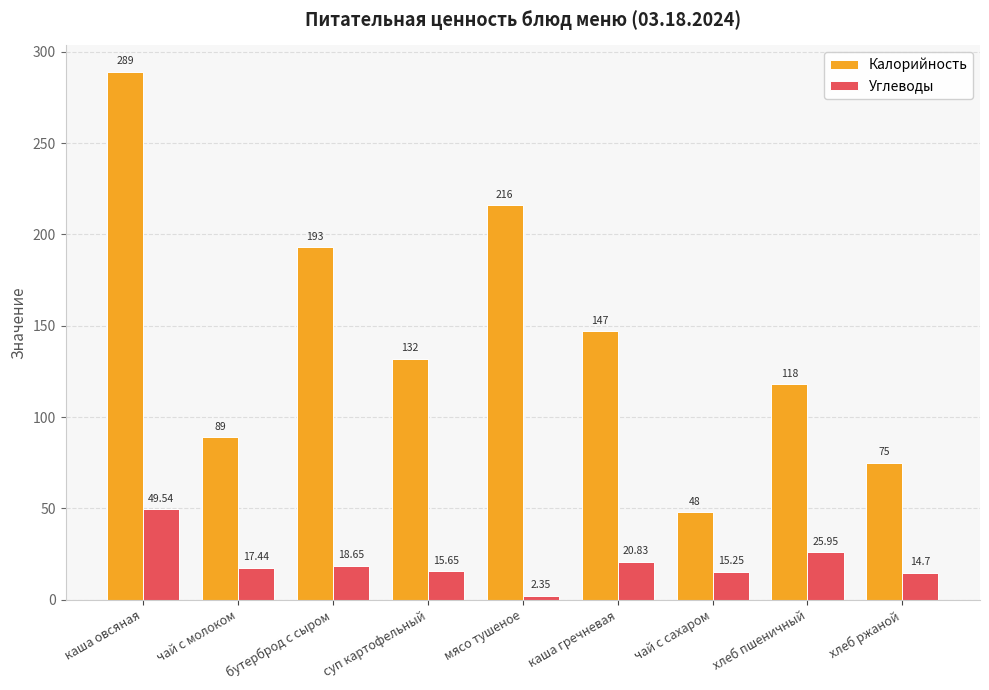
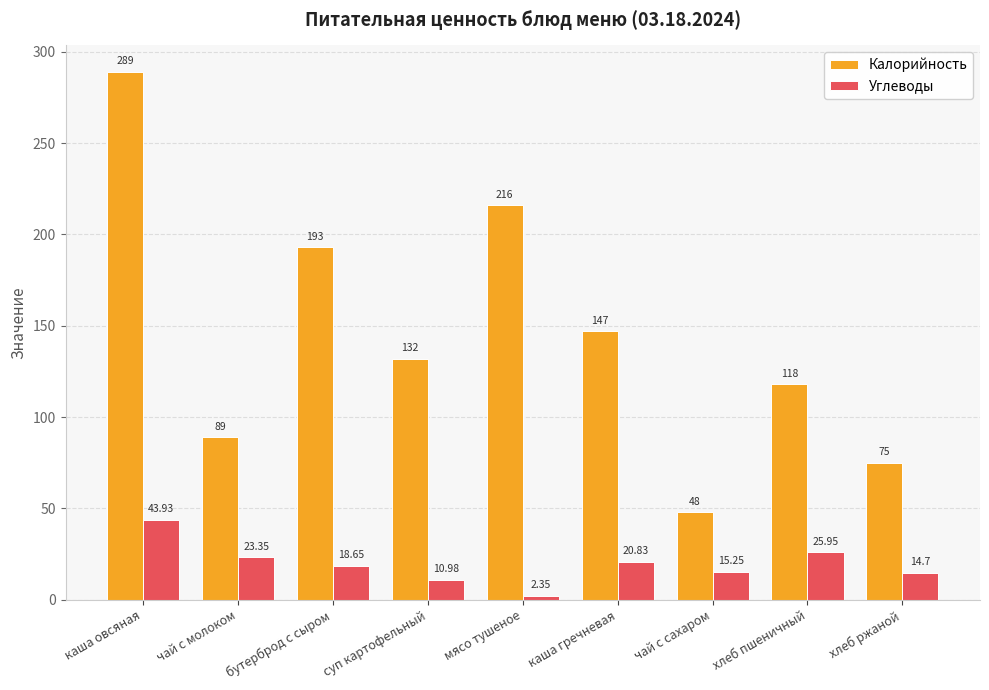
  {
    "Калорийность": {
      "каша овсяная": 289,
      "чай с молоком": 89,
      "бутерброд с сыром": 193,
      "суп картофельный": 132,
      "мясо тушеное": 216,
      "каша гречневая": 147,
      "чай с сахаром": 48,
      "хлеб пшеничный": 118,
      "хлеб ржаной": 75
    },
    "Углеводы": {
-     "каша овсяная": 49.54,
-     "чай с молоком": 17.44,
+     "каша овсяная": 43.93,
+     "чай с молоком": 23.35,
      "бутерброд с сыром": 18.65,
-     "суп картофельный": 15.65,
+     "суп картофельный": 10.98,
      "мясо тушеное": 2.35,
      "каша гречневая": 20.83,
      "чай с сахаром": 15.25,
      "хлеб пшеничный": 25.95,
      "хлеб ржаной": 14.7
    }
  }
